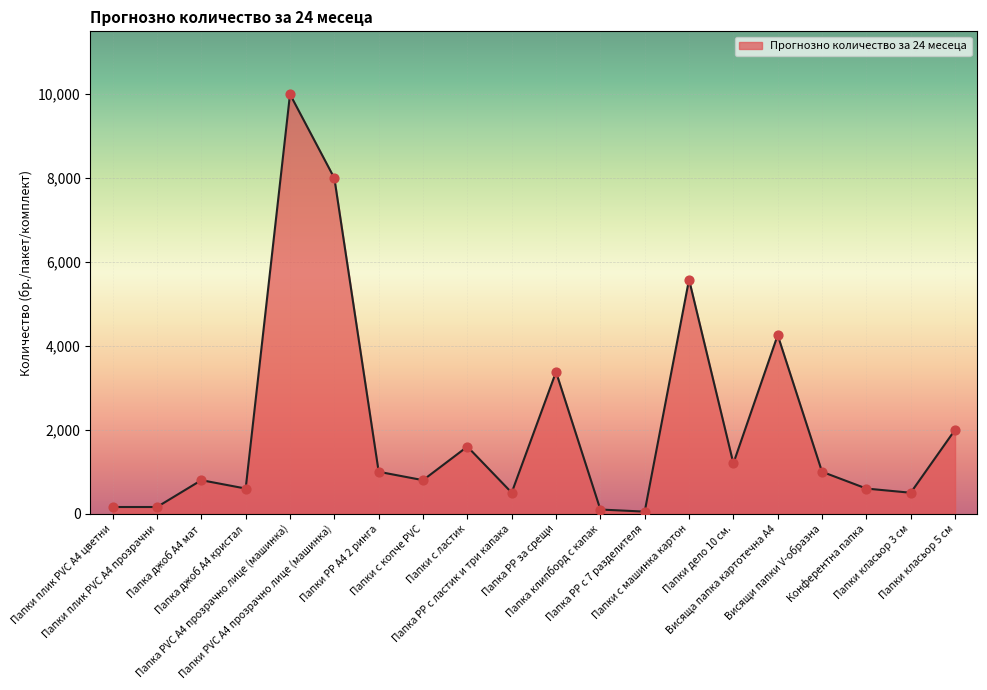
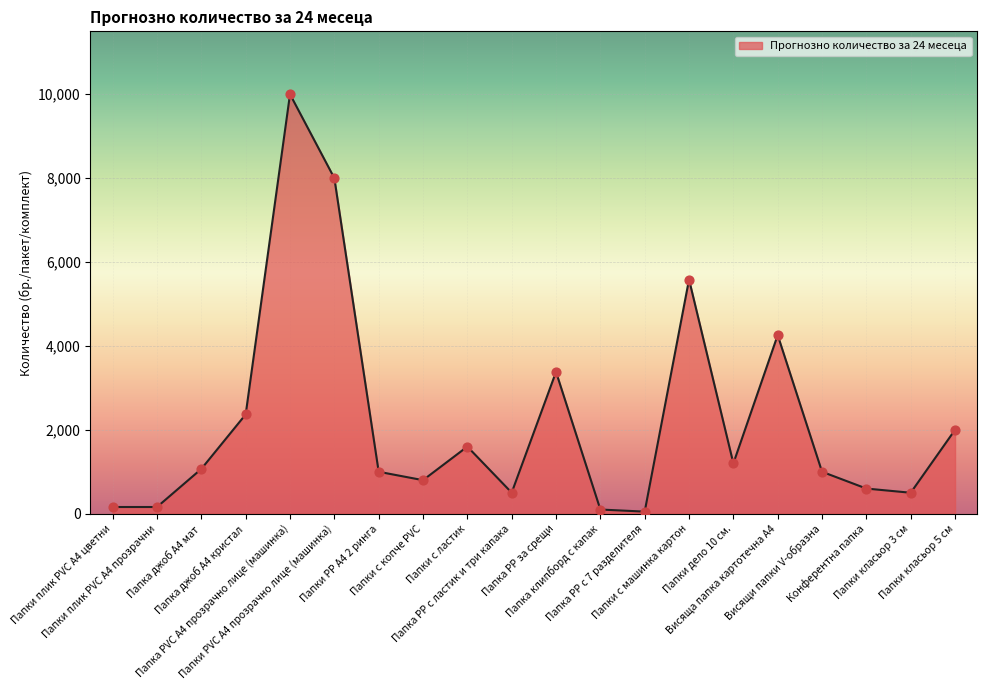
  {
    "Папки плик PVC А4 цветни": "200",
    "Папки плик PVC А4 прозрачни": "200",
-   "Папка джоб А4 мат": "800",
-   "Папка джоб А4 кристал": "600",
+   "Папка джоб А4 мат": "1,100",
+   "Папка джоб А4 кристал": "2,400",
    "Папка PVC А4 прозрачно лице (машинка)": "10,000",
    "Папки PVC А4 прозрачно лице (машинка)": "8,000",
    "Папки РР А4 2 ринга": "1,000",
    "Папки с копче PVC": "800",
    "Папки с ластик": "1,600",
    "Папка РР с ластик и три капака": "500",
    "Папка РР за срещи": "3,400",
    "Папка клипборд с капак": "100",
    "Папка РР с 7 разделителя": "100",
    "Папки с машинка картон": "5,600",
    "Папки дело 10 см.": "1,200",
    "Висяща папка картотечна А4": "4,300",
    "Висящи папки V-образна": "1,000",
    "Конферентна папка": "600",
    "Папки класьор 3 см": "500",
    "Папки класьор 5 см": "2,000"
  }
